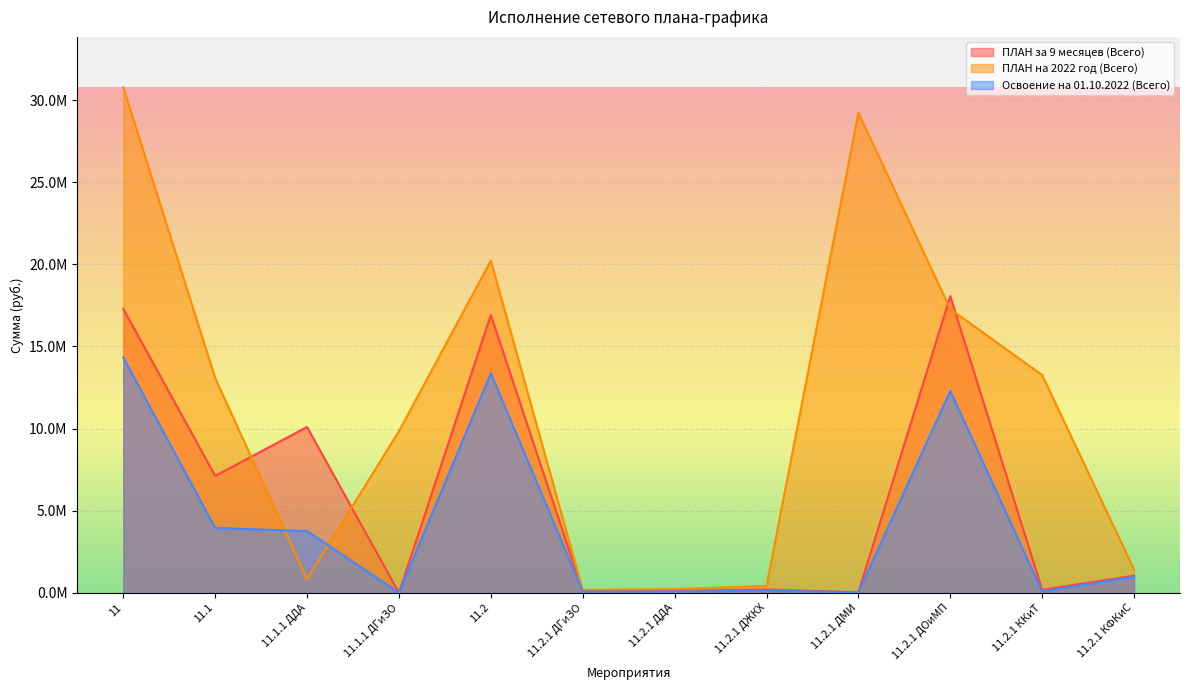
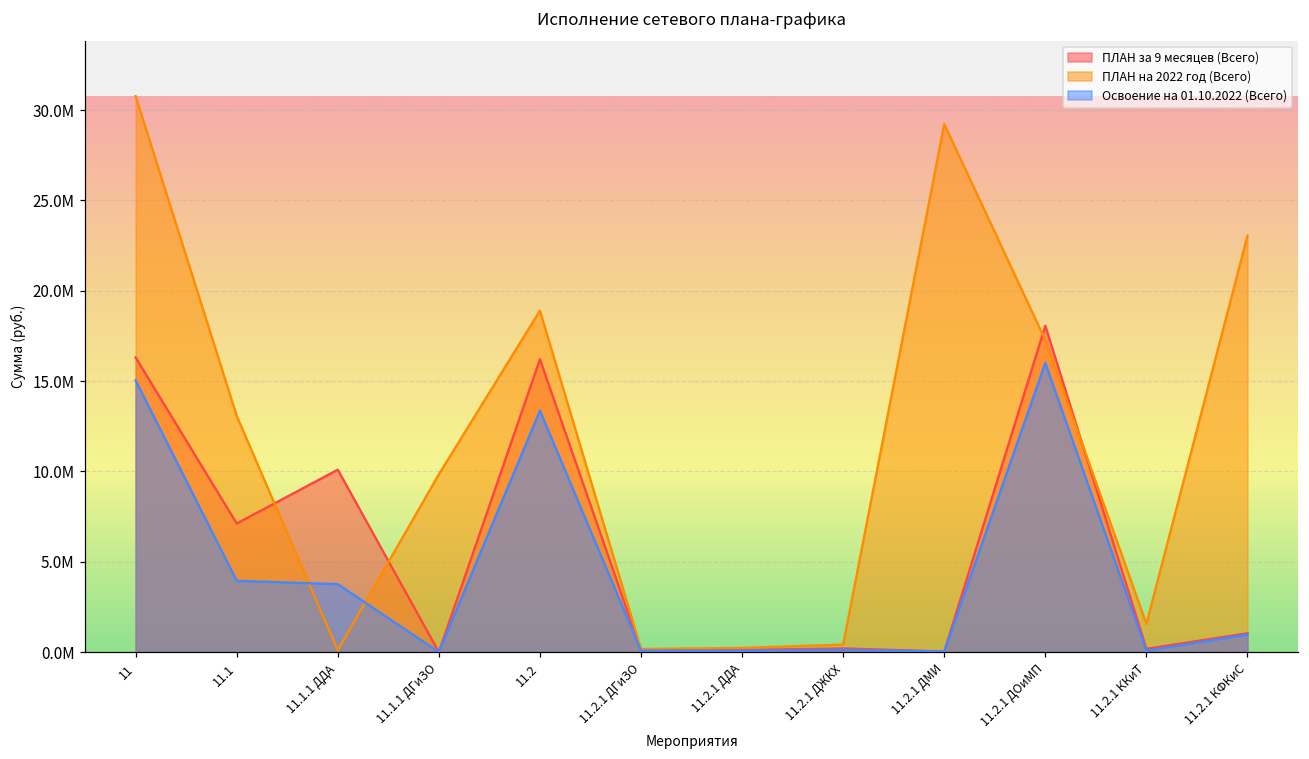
  {
    "ПЛАН за 9 месяцев (Всего)": {
-     "11": 17300000,
+     "11": 16300000,
      "11.1": 7100000,
      "11.1.1 ДДА": 10100000,
-     "11.2": 16900000,
+     "11.2": 16200000,
      "11.2.1 ДОиМП": 18100000
    },
    "ПЛАН на 2022 год (Всего)": {
      "11": 30800000,
      "11.1": 13100000,
-     "11.1.1 ДДА": 800000,
+     "11.1.1 ДДА": 100000,
      "11.1.1 ДГиЗО": 9800000,
-     "11.2": 20200000,
+     "11.2": 18900000,
      "11.2.1 ДЖКХ": 400000,
      "11.2.1 ДМИ": 29200000,
      "11.2.1 ДОиМП": 17300000,
-     "11.2.1 ККиТ": 13300000,
-     "11.2.1 КФКиС": 1400000
+     "11.2.1 ККиТ": 1600000,
+     "11.2.1 КФКиС": 23000000
    },
    "Освоение на 01.10.2022 (Всего)": {
-     "11": 14300000,
+     "11": 15000000,
      "11.1": 3900000,
      "11.1.1 ДДА": 3800000,
      "11.2": 13400000,
-     "11.2.1 ДОиМП": 12300000
+     "11.2.1 ДОиМП": 16000000
    }
  }
